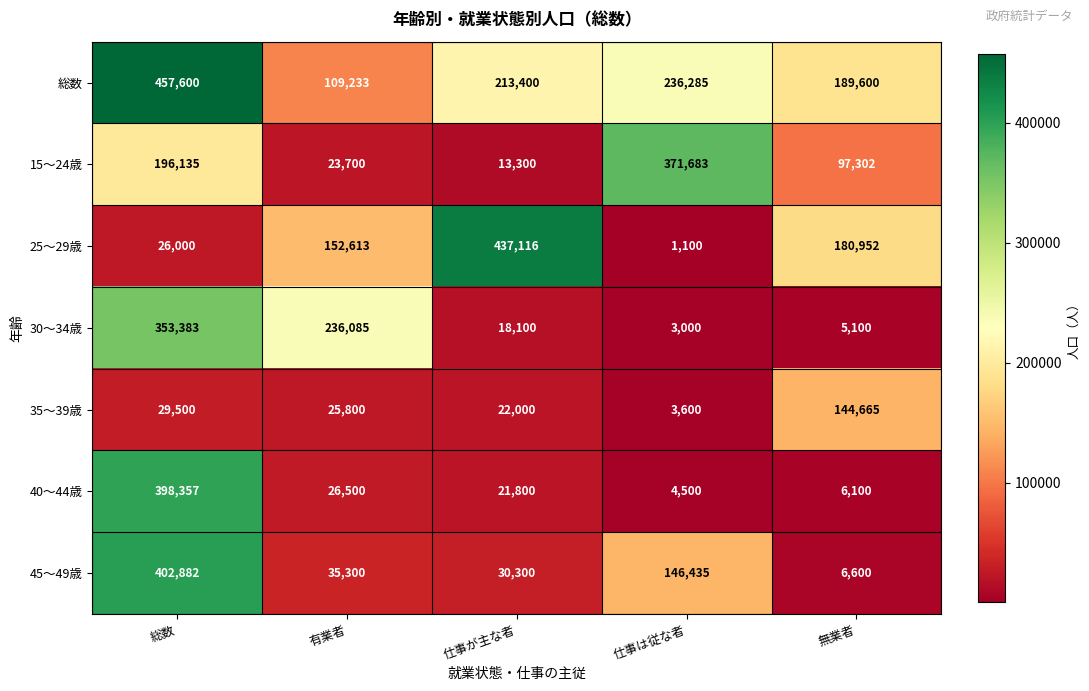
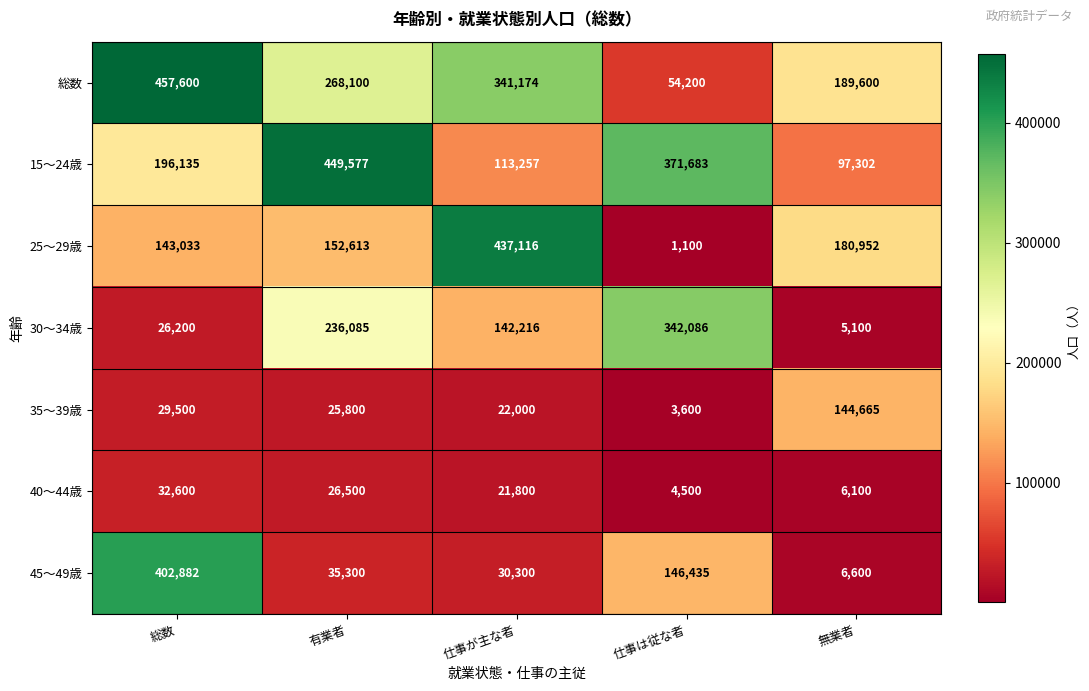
  {
    "総数": {
      "総数": "457,600",
-     "有業者": "109,233",
-     "仕事が主な者": "213,400",
-     "仕事は従な者": "236,285",
+     "有業者": "268,100",
+     "仕事が主な者": "341,174",
+     "仕事は従な者": "54,200",
      "無業者": "189,600"
    },
    "15～24歳": {
      "総数": "196,135",
-     "有業者": "23,700",
-     "仕事が主な者": "13,300",
+     "有業者": "449,577",
+     "仕事が主な者": "113,257",
      "仕事は従な者": "371,683",
      "無業者": "97,302"
    },
    "25～29歳": {
-     "総数": "26,000",
+     "総数": "143,033",
      "有業者": "152,613",
      "仕事が主な者": "437,116",
      "仕事は従な者": "1,100",
      "無業者": "180,952"
    },
    "30～34歳": {
-     "総数": "353,383",
+     "総数": "26,200",
      "有業者": "236,085",
-     "仕事が主な者": "18,100",
-     "仕事は従な者": "3,000",
+     "仕事が主な者": "142,216",
+     "仕事は従な者": "342,086",
      "無業者": "5,100"
    },
    "35～39歳": {
      "総数": "29,500",
      "有業者": "25,800",
      "仕事が主な者": "22,000",
      "仕事は従な者": "3,600",
      "無業者": "144,665"
    },
    "40～44歳": {
-     "総数": "398,357",
+     "総数": "32,600",
      "有業者": "26,500",
      "仕事が主な者": "21,800",
      "仕事は従な者": "4,500",
      "無業者": "6,100"
    },
    "45～49歳": {
      "総数": "402,882",
      "有業者": "35,300",
      "仕事が主な者": "30,300",
      "仕事は従な者": "146,435",
      "無業者": "6,600"
    }
  }
